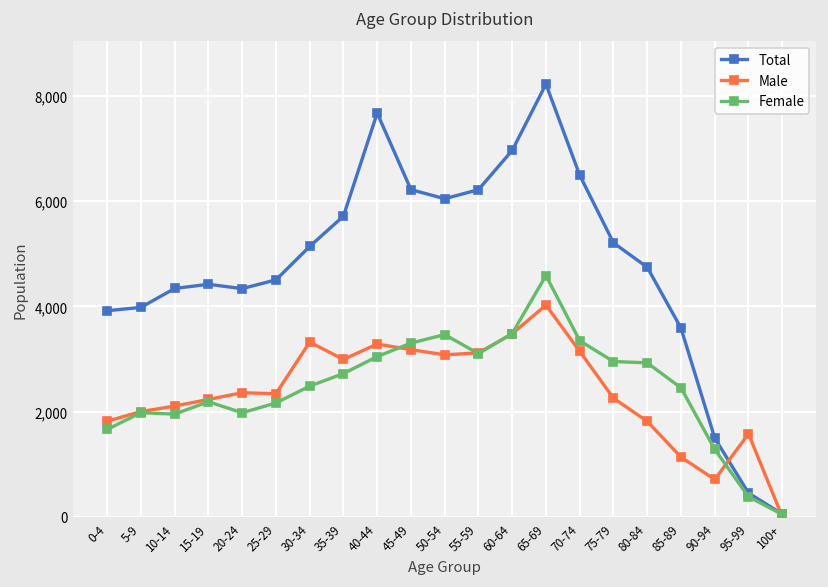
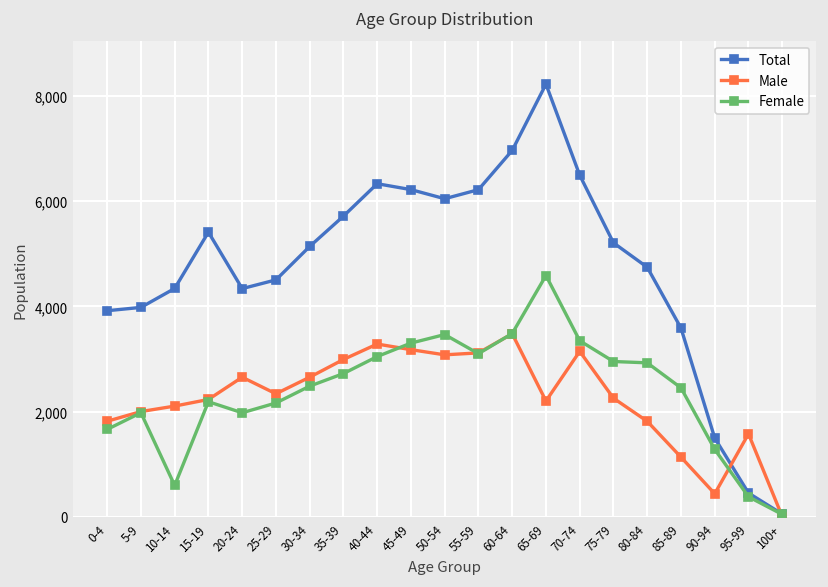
  {
    "Total": {
      "0-4": "3,900",
      "5-9": "4,000",
      "10-14": "4,300",
-     "15-19": "4,400",
+     "15-19": "5,400",
      "20-24": "4,300",
      "25-29": "4,500",
      "30-34": "5,100",
      "35-39": "5,700",
-     "40-44": "7,700",
+     "40-44": "6,300",
      "45-49": "6,200",
      "50-54": "6,000",
      "55-59": "6,200",
      "60-64": "7,000",
      "65-69": "8,200",
      "70-74": "6,500",
      "75-79": "5,200",
      "80-84": "4,700",
      "85-89": "3,600",
      "90-94": "1,500",
      "95-99": "500"
    },
    "Male": {
      "0-4": "1,800",
      "10-14": "2,100",
-     "20-24": "2,400",
+     "20-24": "2,700",
      "25-29": "2,300",
-     "30-34": "3,300",
+     "30-34": "2,700",
      "35-39": "3,000",
      "40-44": "3,300",
      "45-49": "3,200",
      "50-54": "3,100",
-     "65-69": "4,000",
+     "65-69": "2,200",
      "70-74": "3,100",
      "75-79": "2,300",
      "80-84": "1,800",
      "85-89": "1,100",
-     "90-94": "700",
+     "90-94": "400",
      "95-99": "1,600"
    },
    "Female": {
      "0-4": "1,700",
-     "10-14": "2,000",
+     "10-14": "600",
      "20-24": "2,000",
      "25-29": "2,200",
      "30-34": "2,500",
      "35-39": "2,700",
      "40-44": "3,000",
      "45-49": "3,300",
      "50-54": "3,500",
      "65-69": "4,600",
      "70-74": "3,300",
      "75-79": "3,000",
      "80-84": "2,900",
      "85-89": "2,500",
      "90-94": "1,300",
      "95-99": "400"
    }
  }
